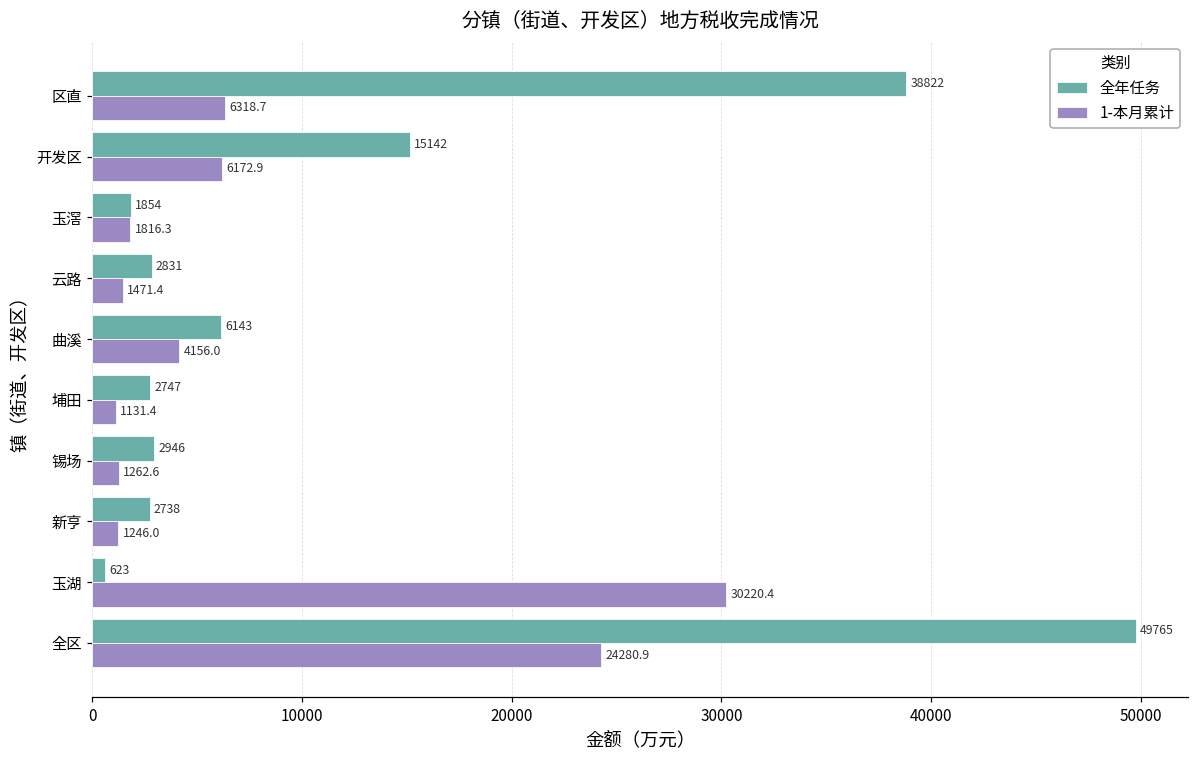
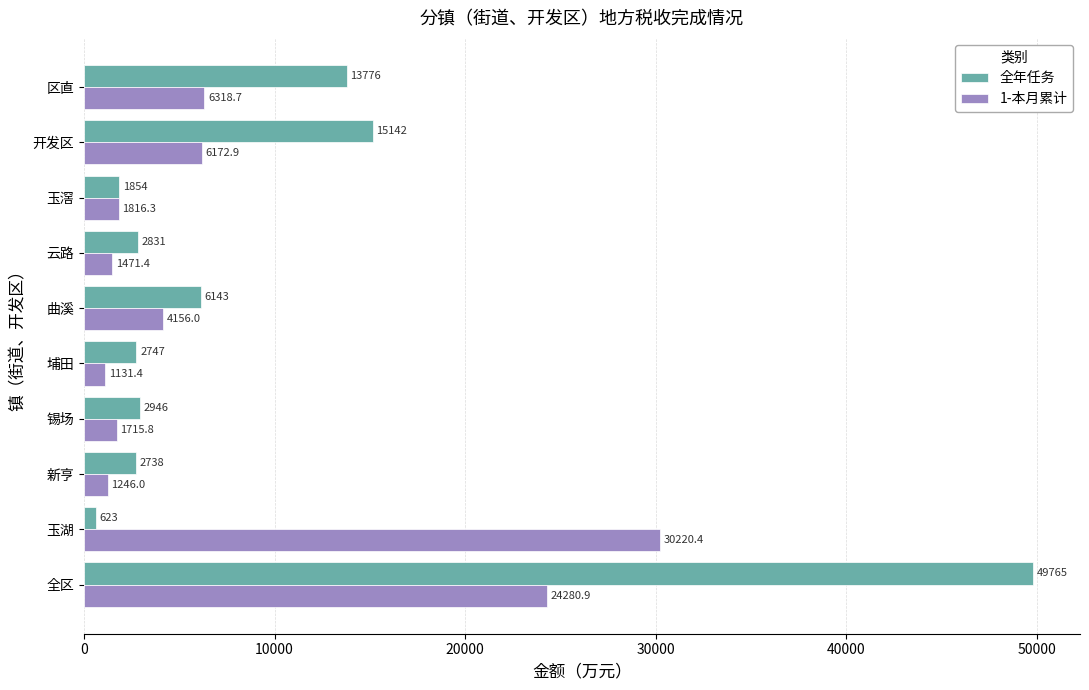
  {
    "全年任务": {
-     "区直": 38822,
+     "区直": 13776,
      "开发区": 15142,
      "玉滘": 1854,
      "云路": 2831,
      "曲溪": 6143,
      "埔田": 2747,
      "锡场": 2946,
      "新亨": 2738,
      "玉湖": 623,
      "全区": 49765
    },
    "1-本月累计": {
      "区直": 6318.7,
      "开发区": 6172.9,
      "玉滘": 1816.3,
      "云路": 1471.4,
      "曲溪": 4156.0,
      "埔田": 1131.4,
-     "锡场": 1262.6,
+     "锡场": 1715.8,
      "新亨": 1246.0,
      "玉湖": 30220.4,
      "全区": 24280.9
    }
  }
